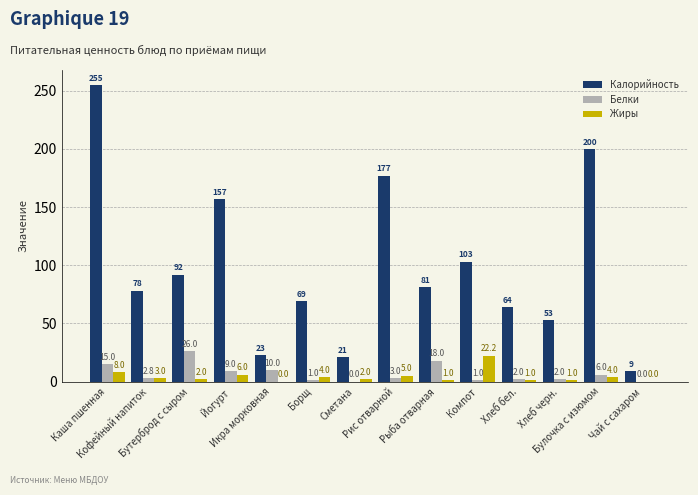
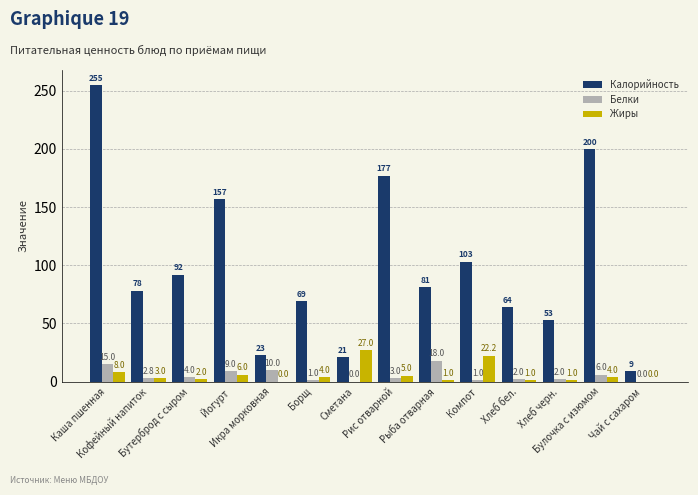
  {
    "Калорийность": {
      "Каша пшенная": 255,
      "Кофейный напиток": 78,
      "Бутерброд с сыром": 92,
      "Йогурт": 157,
      "Икра морковная": 23,
      "Борщ": 69,
      "Сметана": 21,
      "Рис отварной": 177,
      "Рыба отварная": 81,
      "Компот": 103,
      "Хлеб бел.": 64,
      "Хлеб черн.": 53,
      "Булочка с изюмом": 200,
      "Чай с сахаром": 9
    },
    "Белки": {
      "Каша пшенная": 15.0,
      "Кофейный напиток": 2.8,
-     "Бутерброд с сыром": 26.0,
+     "Бутерброд с сыром": 4.0,
      "Йогурт": 9.0,
      "Икра морковная": 10.0,
      "Борщ": 1.0,
      "Сметана": 0.0,
      "Рис отварной": 3.0,
      "Рыба отварная": 18.0,
      "Компот": 1.0,
      "Хлеб бел.": 2.0,
      "Хлеб черн.": 2.0,
      "Булочка с изюмом": 6.0,
      "Чай с сахаром": 0.0
    },
    "Жиры": {
      "Каша пшенная": 8.0,
      "Кофейный напиток": 3.0,
      "Бутерброд с сыром": 2.0,
      "Йогурт": 6.0,
      "Икра морковная": 0.0,
      "Борщ": 4.0,
-     "Сметана": 2.0,
+     "Сметана": 27.0,
      "Рис отварной": 5.0,
      "Рыба отварная": 1.0,
      "Компот": 22.2,
      "Хлеб бел.": 1.0,
      "Хлеб черн.": 1.0,
      "Булочка с изюмом": 4.0,
      "Чай с сахаром": 0.0
    }
  }
